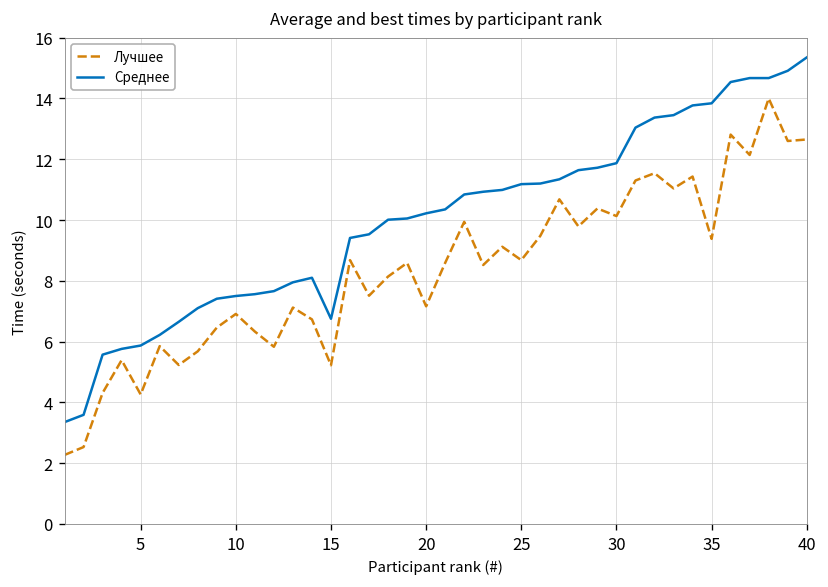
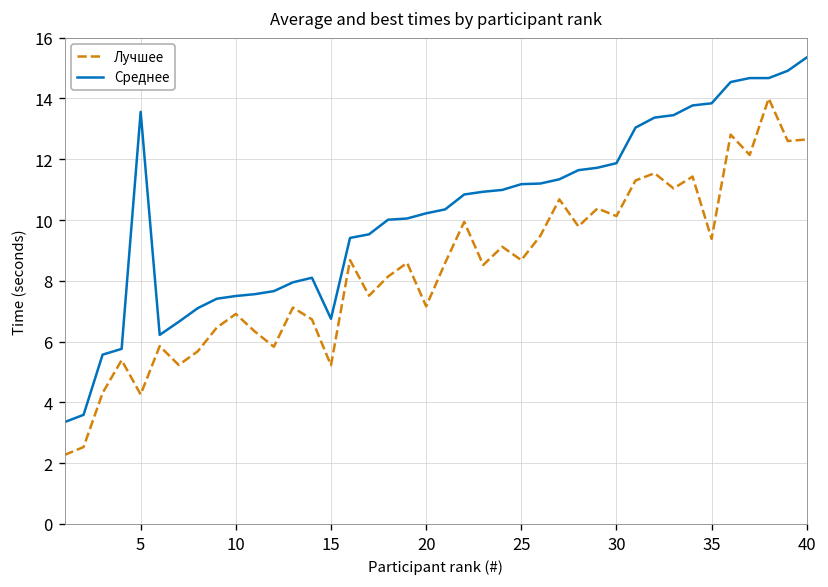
  {
    "Лучшее": {
      "5": 4.3,
      "10": 6.9,
      "15": 5.2,
      "20": 7.2,
      "25": 8.7,
      "30": 10.1,
      "35": 9.4,
      "40": 12.7
    },
    "Среднее": {
-     "5": 5.9,
+     "5": 13.6,
      "10": 7.5,
      "15": 6.8,
      "20": 10.2,
      "25": 11.2,
      "30": 11.9,
      "35": 13.8,
      "40": 15.4
    }
  }
